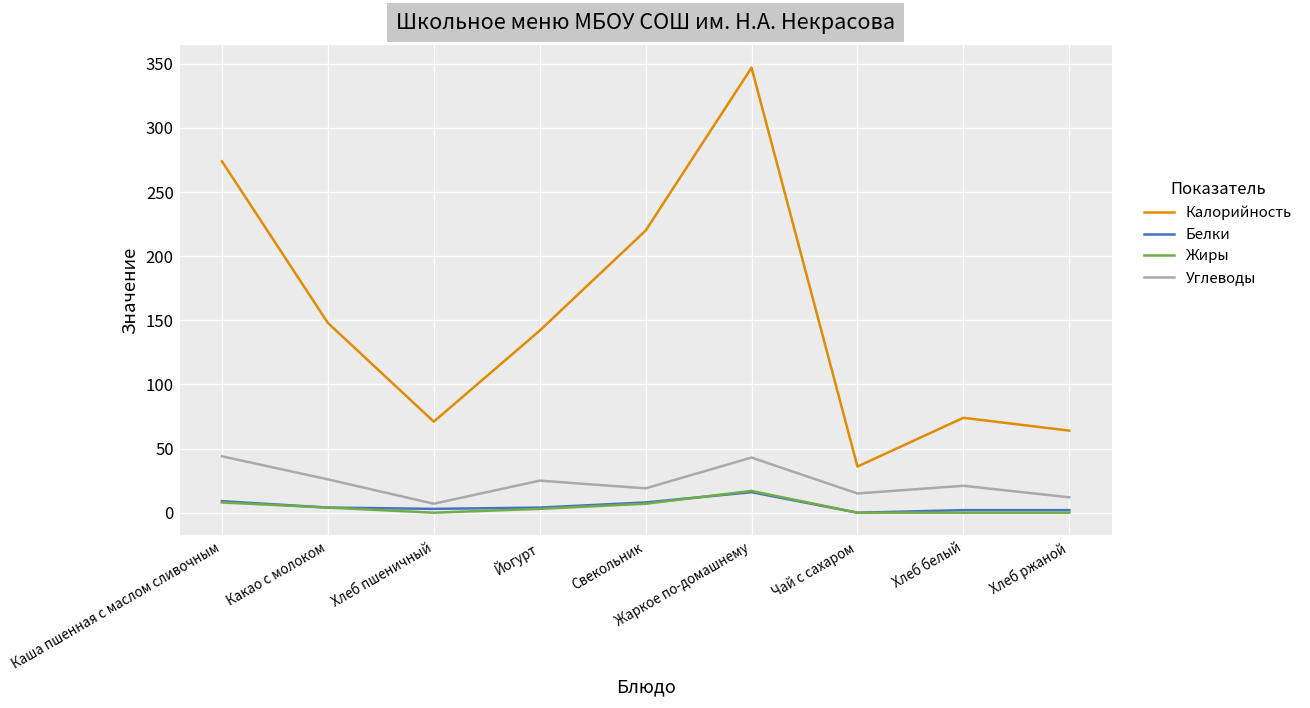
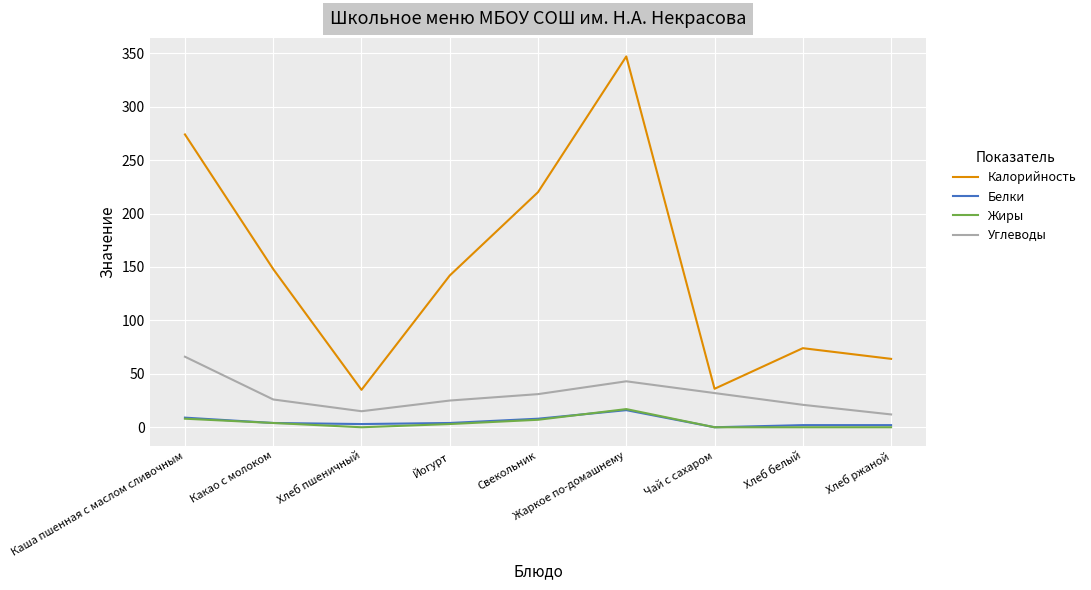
  {
    "Калорийность": {
      "Каша пшенная с маслом сливочным": 274,
      "Какао с молоком": 148,
-     "Хлеб пшеничный": 71,
+     "Хлеб пшеничный": 35,
      "Йогурт": 142,
      "Свекольник": 220,
      "Жаркое по-домашнему": 347,
      "Чай с сахаром": 36,
      "Хлеб белый": 74,
      "Хлеб ржаной": 64
    },
    "Белки": {
      "Хлеб пшеничный": 3
    },
    "Жиры": {
      "Хлеб пшеничный": 0
    },
    "Углеводы": {
-     "Каша пшенная с маслом сливочным": 44,
+     "Каша пшенная с маслом сливочным": 66,
      "Какао с молоком": 26,
-     "Хлеб пшеничный": 7,
+     "Хлеб пшеничный": 15,
      "Йогурт": 25,
-     "Свекольник": 19,
+     "Свекольник": 31,
      "Жаркое по-домашнему": 43,
-     "Чай с сахаром": 15,
+     "Чай с сахаром": 32,
      "Хлеб белый": 21,
      "Хлеб ржаной": 12
    }
  }
